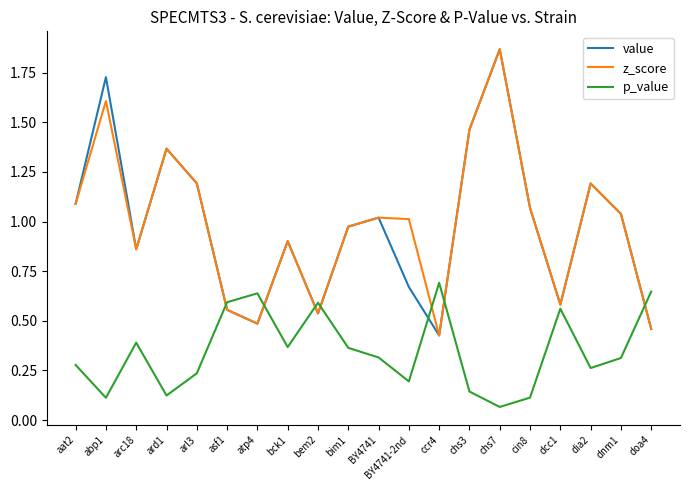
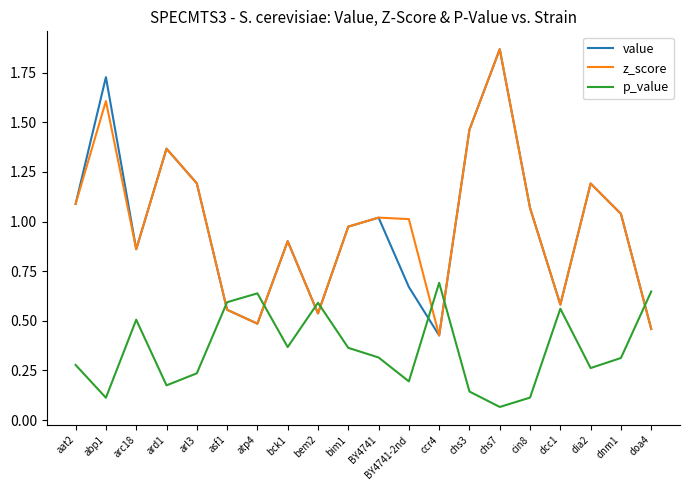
  {
    "value": {
      "abp1": 1.73,
      "BY4741-2nd": 0.67
    },
    "z_score": {
      "abp1": 1.61,
      "BY4741-2nd": 1.01
    },
    "p_value": {
      "aat2": 0.28,
      "abp1": 0.11,
-     "arc18": 0.39,
-     "ard1": 0.12,
+     "arc18": 0.51,
+     "ard1": 0.18,
      "arl3": 0.24,
      "asf1": 0.59,
      "atp4": 0.64,
      "bck1": 0.37,
      "bem2": 0.59,
      "bim1": 0.36,
      "BY4741": 0.32,
      "BY4741-2nd": 0.19,
      "ccr4": 0.69,
      "chs3": 0.14,
      "chs7": 0.07,
      "cin8": 0.11,
      "dcc1": 0.56,
      "dia2": 0.26,
      "dnm1": 0.31,
      "doa4": 0.65
    }
  }
